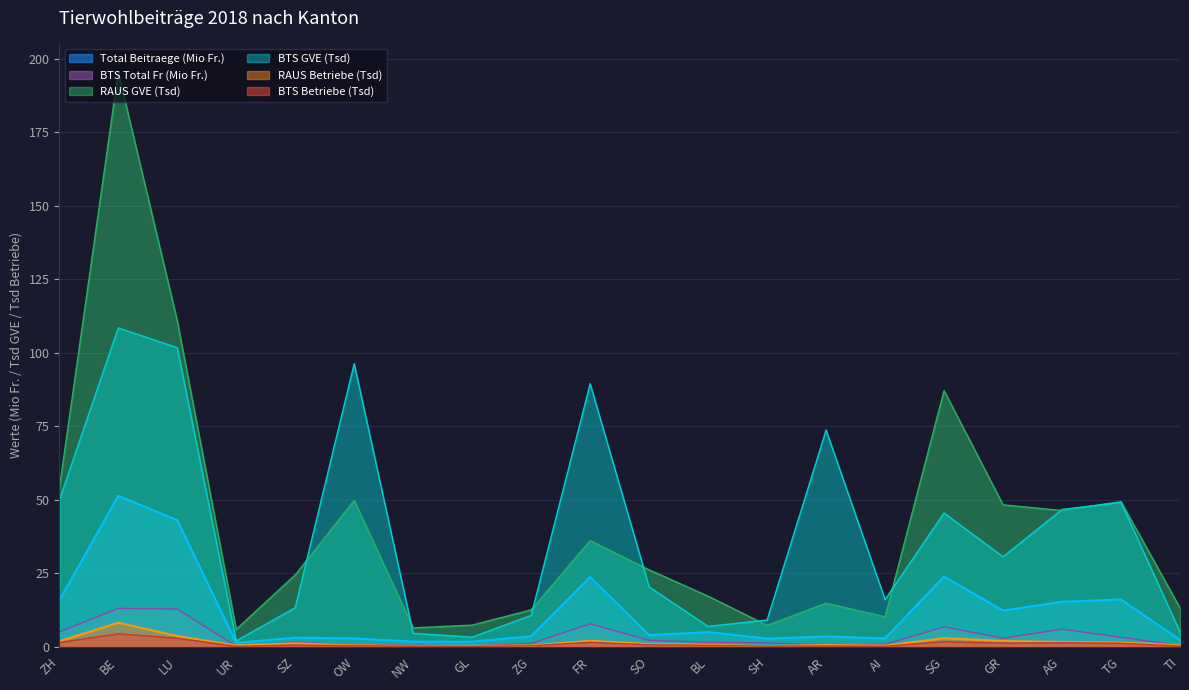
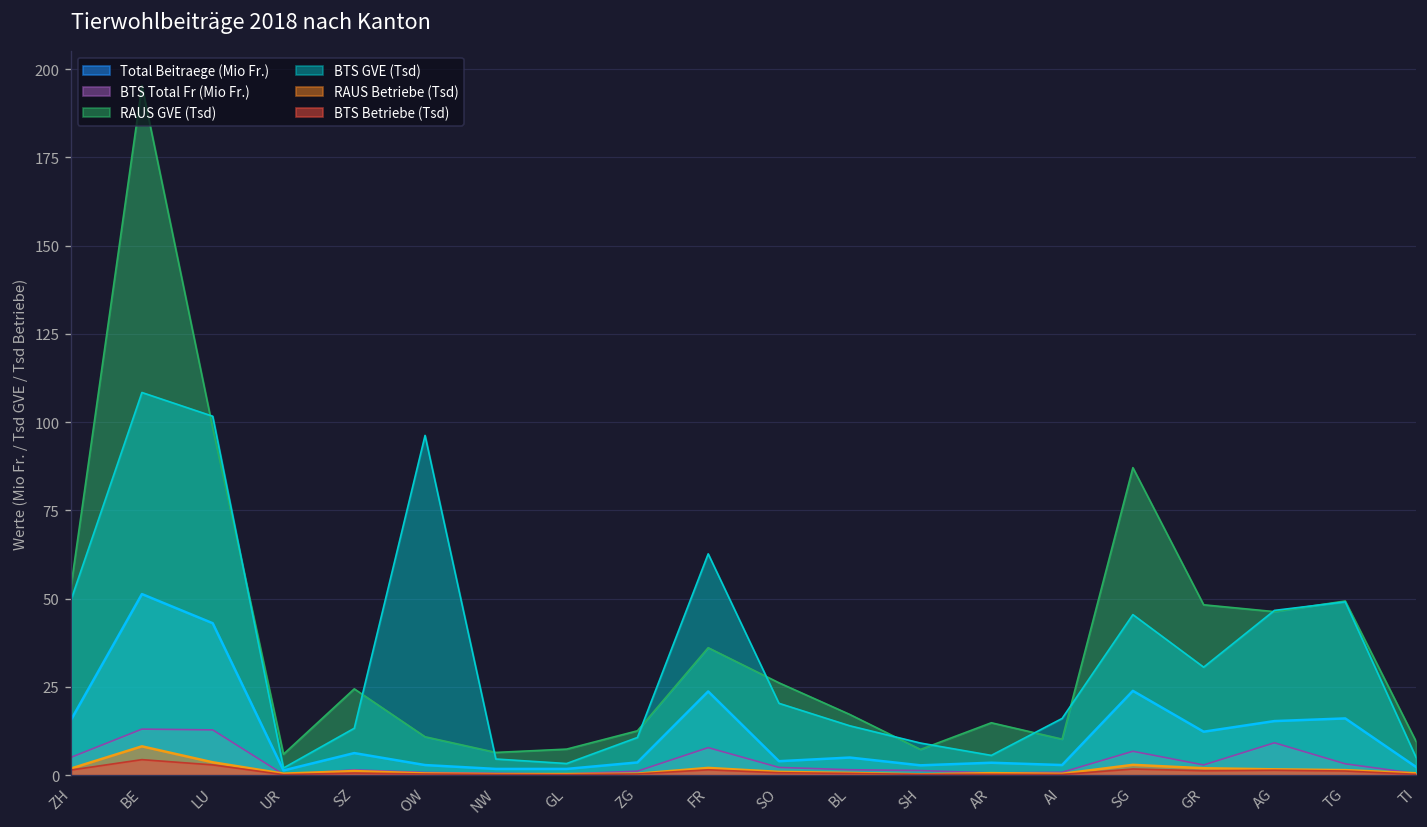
  {
    "Total Beitraege (Mio Fr.)": {
      "ZH": 16,
      "BE": 51,
      "LU": 43,
-     "SZ": 3,
+     "SZ": 6,
      "OW": 3,
      "NW": 2,
      "GL": 2,
      "ZG": 4,
      "FR": 24,
      "SO": 4,
      "BL": 5,
      "SH": 3,
      "AR": 4,
      "AI": 3,
      "SG": 24,
      "GR": 12,
      "AG": 15,
      "TG": 16,
      "TI": 2
    },
    "BTS Total Fr (Mio Fr.)": {
      "ZH": 5,
      "BE": 13,
      "LU": 13,
      "FR": 8,
      "SO": 2,
      "BL": 2,
      "SH": 1,
      "SG": 7,
      "GR": 3,
-     "AG": 6,
+     "AG": 9,
      "TG": 3
    },
    "RAUS GVE (Tsd)": {
      "ZH": 54,
-     "LU": 111,
+     "LU": 98,
      "UR": 6,
      "SZ": 24,
-     "OW": 50,
+     "OW": 11,
      "NW": 6,
      "GL": 7,
      "ZG": 13,
      "FR": 36,
      "SO": 26,
      "BL": 17,
      "SH": 7,
      "AR": 15,
      "AI": 10,
      "SG": 87,
      "GR": 48,
-     "TI": 13
+     "TI": 10
    },
    "BTS GVE (Tsd)": {
      "ZH": 50,
      "BE": 108,
      "LU": 102,
      "SZ": 13,
      "OW": 96,
      "NW": 5,
      "GL": 3,
      "ZG": 11,
-     "FR": 89,
+     "FR": 63,
      "SO": 20,
-     "BL": 7,
+     "BL": 14,
      "SH": 9,
-     "AR": 74,
+     "AR": 6,
      "AI": 16,
      "SG": 45,
      "GR": 31,
      "TI": 5
    }
  }
